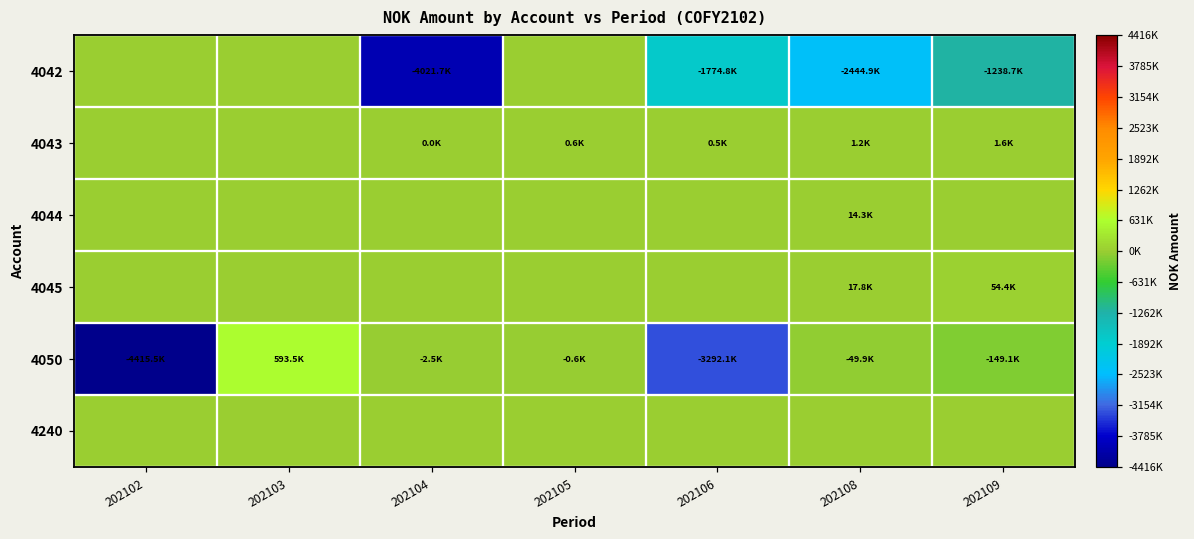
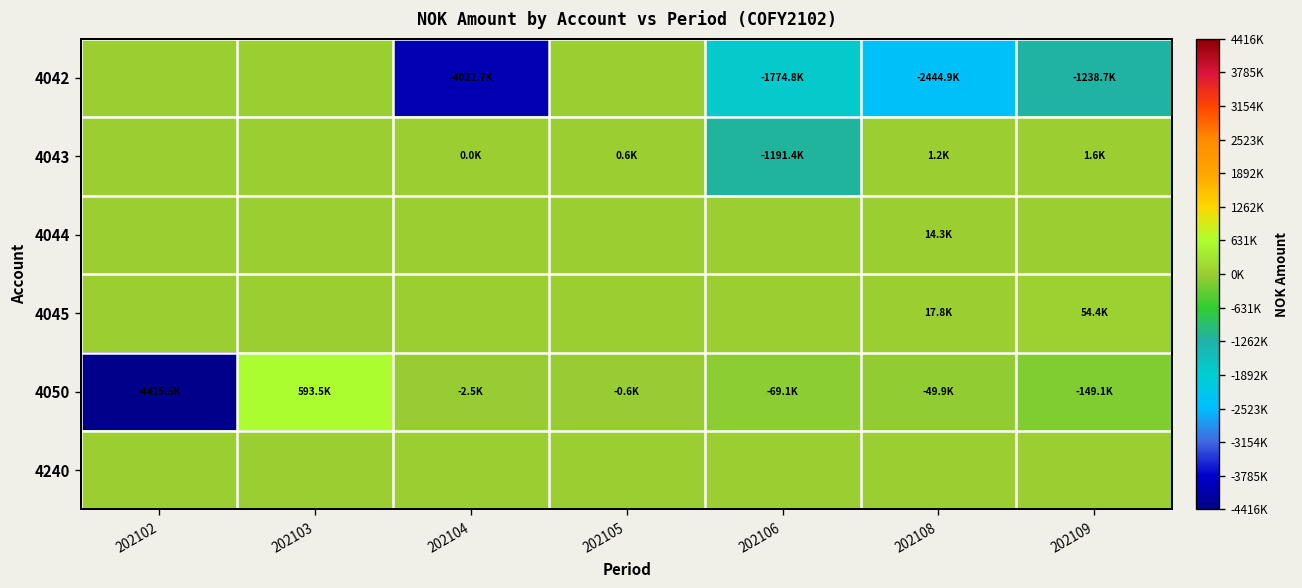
  {
    "4042": {
      "202104": "-4021.7K",
      "202106": "-1774.8K",
      "202108": "-2444.9K",
      "202109": "-1238.7K"
    },
    "4043": {
      "202104": "0.0K",
      "202105": "0.6K",
-     "202106": "0.5K",
+     "202106": "-1191.4K",
      "202108": "1.2K",
      "202109": "1.6K"
    },
    "4044": {
      "202108": "14.3K"
    },
    "4045": {
      "202108": "17.8K",
      "202109": "54.4K"
    },
    "4050": {
      "202102": "-4415.5K",
      "202103": "593.5K",
      "202104": "-2.5K",
      "202105": "-0.6K",
-     "202106": "-3292.1K",
+     "202106": "-69.1K",
      "202108": "-49.9K",
      "202109": "-149.1K"
    }
  }
